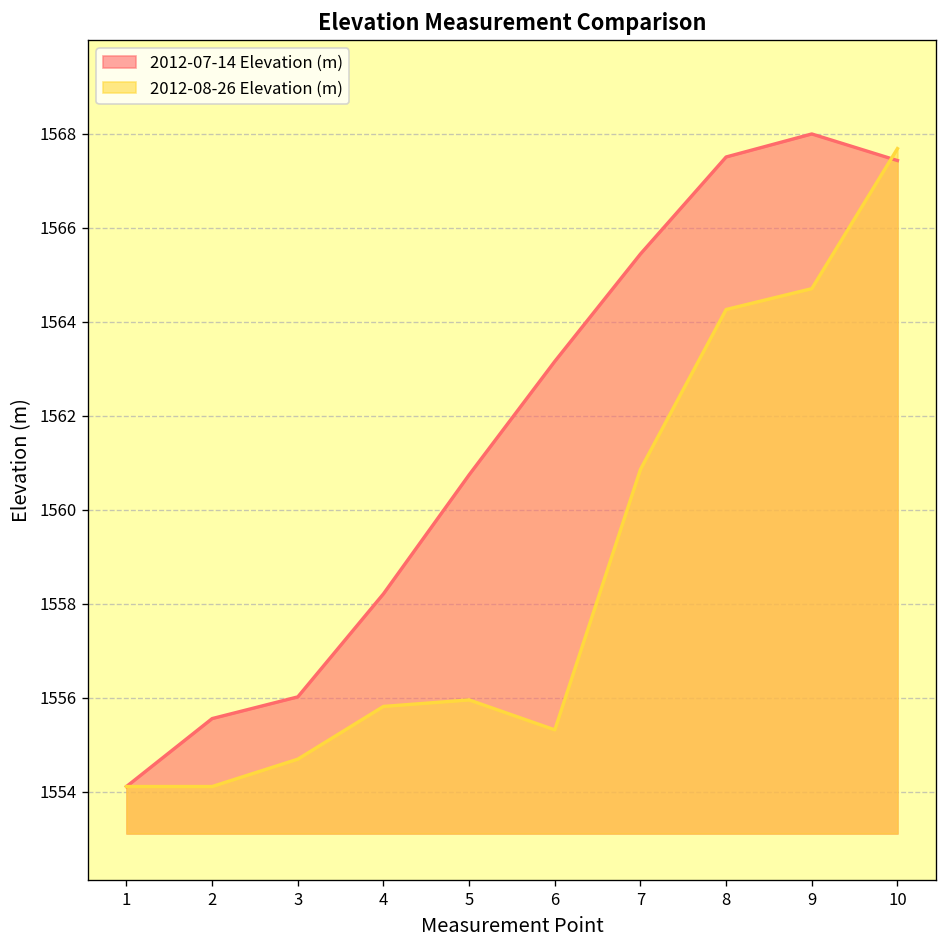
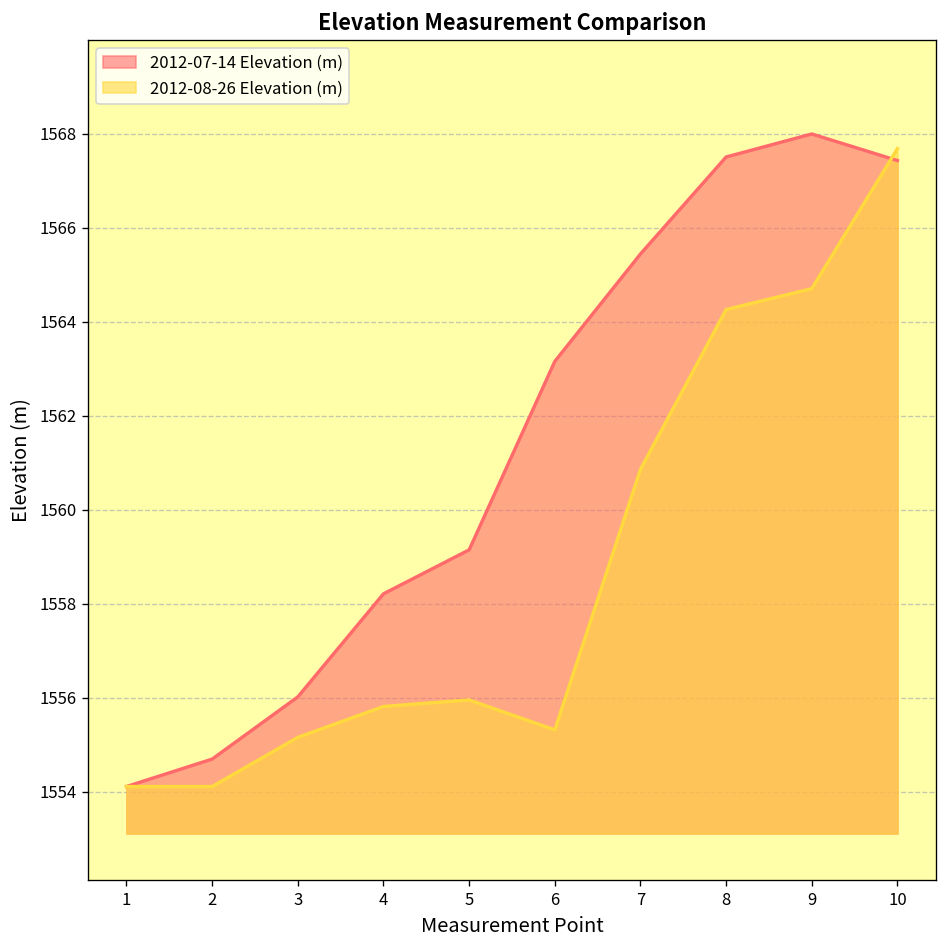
  {
    "2012-07-14 Elevation (m)": {
-     "2": 1555.6,
+     "2": 1554.7,
      "3": 1556.0,
      "4": 1558.2,
-     "5": 1560.7,
+     "5": 1559.1,
      "6": 1563.2,
      "7": 1565.4,
      "8": 1567.5,
      "9": 1568.0,
      "10": 1567.4
    },
    "2012-08-26 Elevation (m)": {
      "2": 1554.1,
-     "3": 1554.7,
+     "3": 1555.2,
      "4": 1555.8,
      "5": 1556.0,
      "6": 1555.3,
      "7": 1560.9,
      "8": 1564.3,
      "9": 1564.7,
      "10": 1567.7
    }
  }
